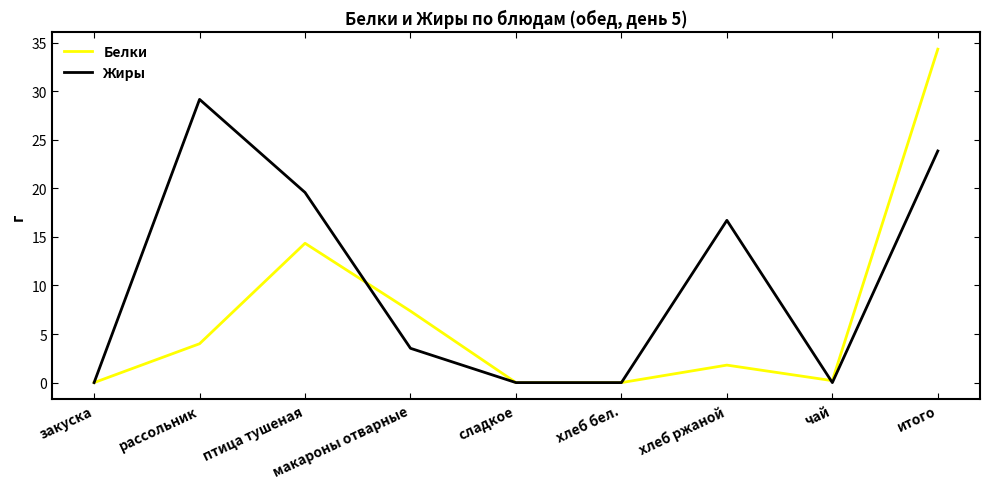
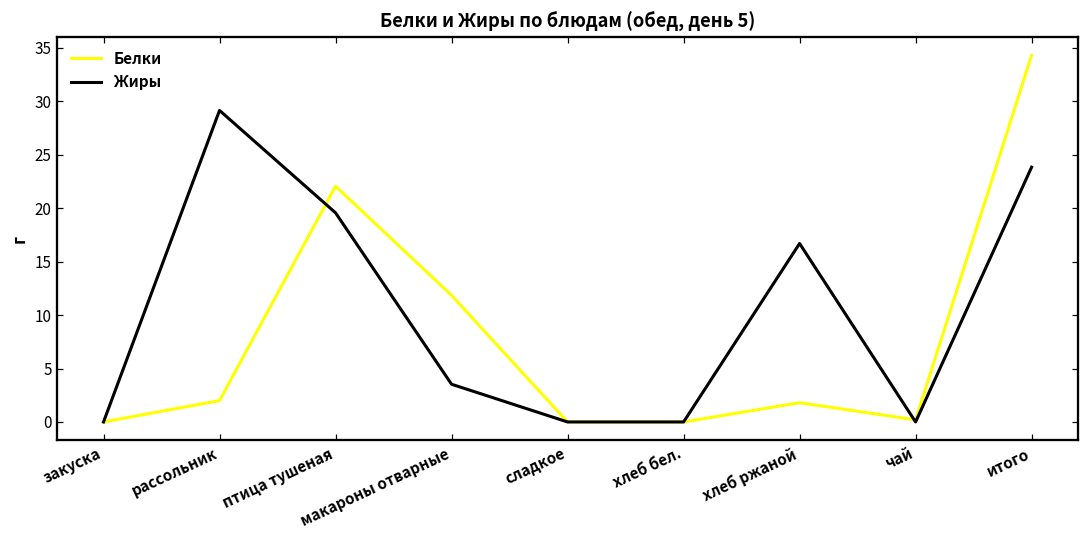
  {
    "Белки": {
-     "рассольник": 4,
-     "птица тушеная": 14,
-     "макароны отварные": 7,
+     "рассольник": 2,
+     "птица тушеная": 22,
+     "макароны отварные": 12,
      "хлеб ржаной": 2,
      "итого": 34
    },
    "Жиры": {
      "рассольник": 29,
      "птица тушеная": 20,
      "макароны отварные": 4,
      "хлеб ржаной": 17,
      "итого": 24
    }
  }
